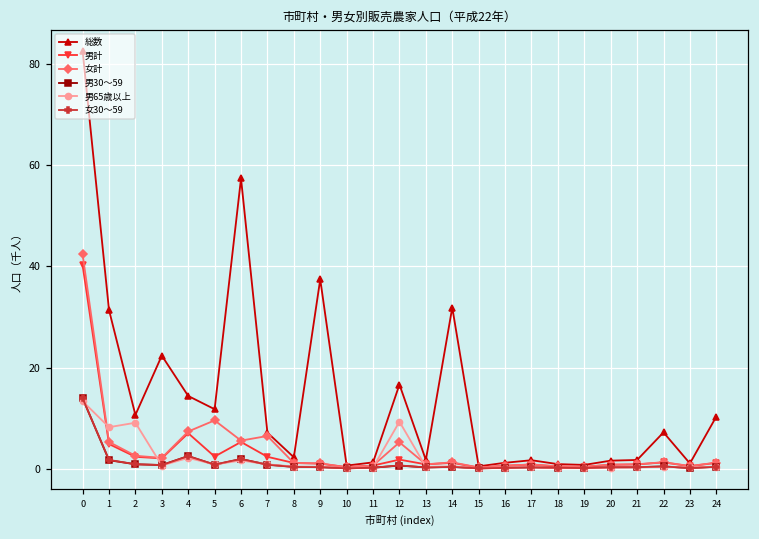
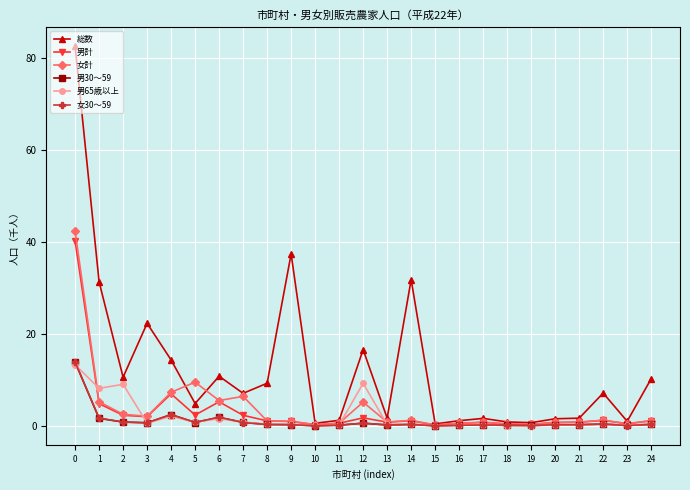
  {
    "総数": {
      "1": 31,
      "2": 11,
      "3": 22,
      "4": 14,
-     "5": 12,
-     "6": 57,
+     "5": 5,
+     "6": 11,
      "7": 7,
-     "8": 2,
+     "8": 9,
      "9": 37,
      "11": 1,
      "12": 17,
      "13": 2,
      "14": 32,
      "16": 1,
      "17": 2,
      "20": 2,
      "21": 2,
      "22": 7,
      "24": 10
    },
    "女計": {
      "0": 42,
      "5": 10,
      "7": 6,
      "12": 5
    },
    "男65歳以上": {
      "0": 13,
      "1": 8,
      "2": 9,
      "12": 9
    }
  }
